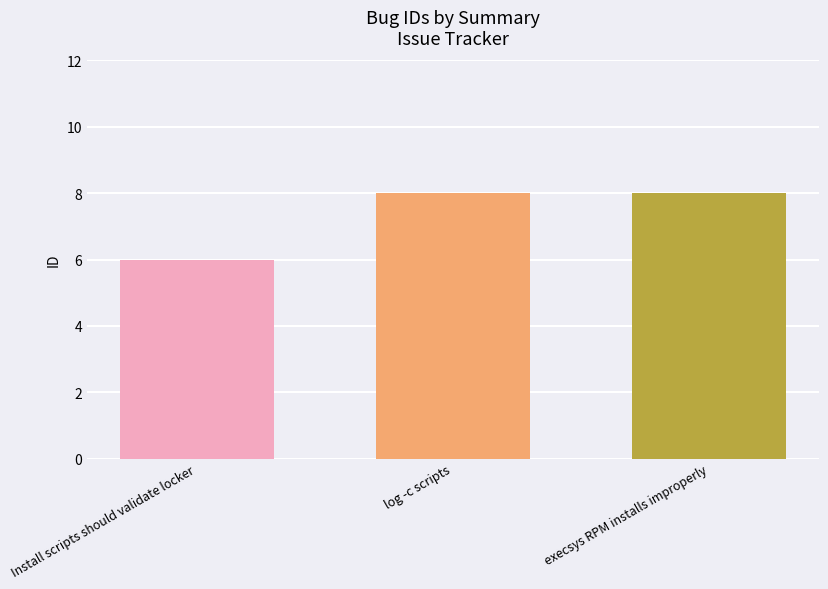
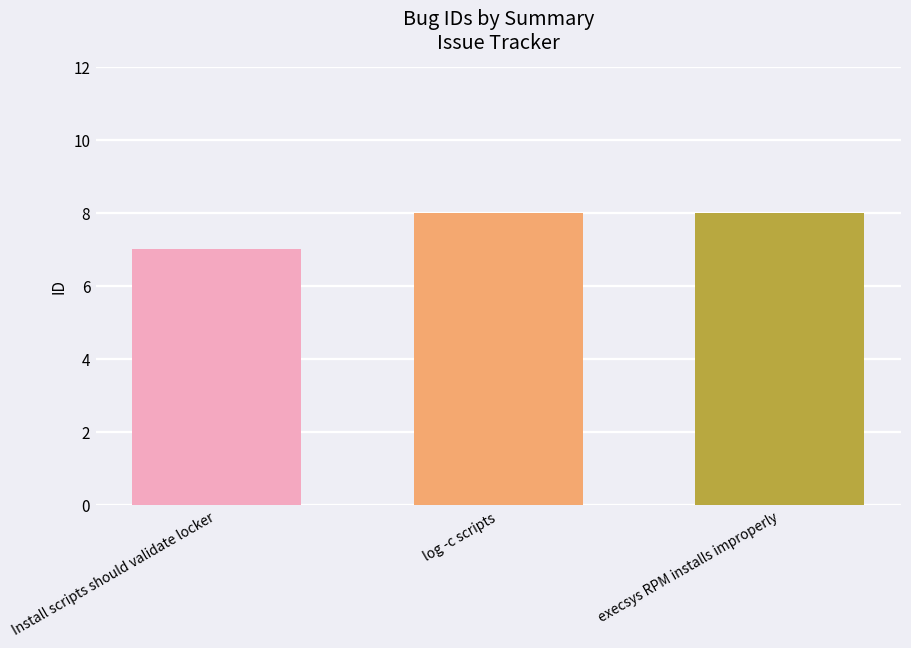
  {
-   "Install scripts should validate locker": 6,
+   "Install scripts should validate locker": 7,
    "log -c scripts": 8,
    "execsys RPM installs improperly": 8
  }
